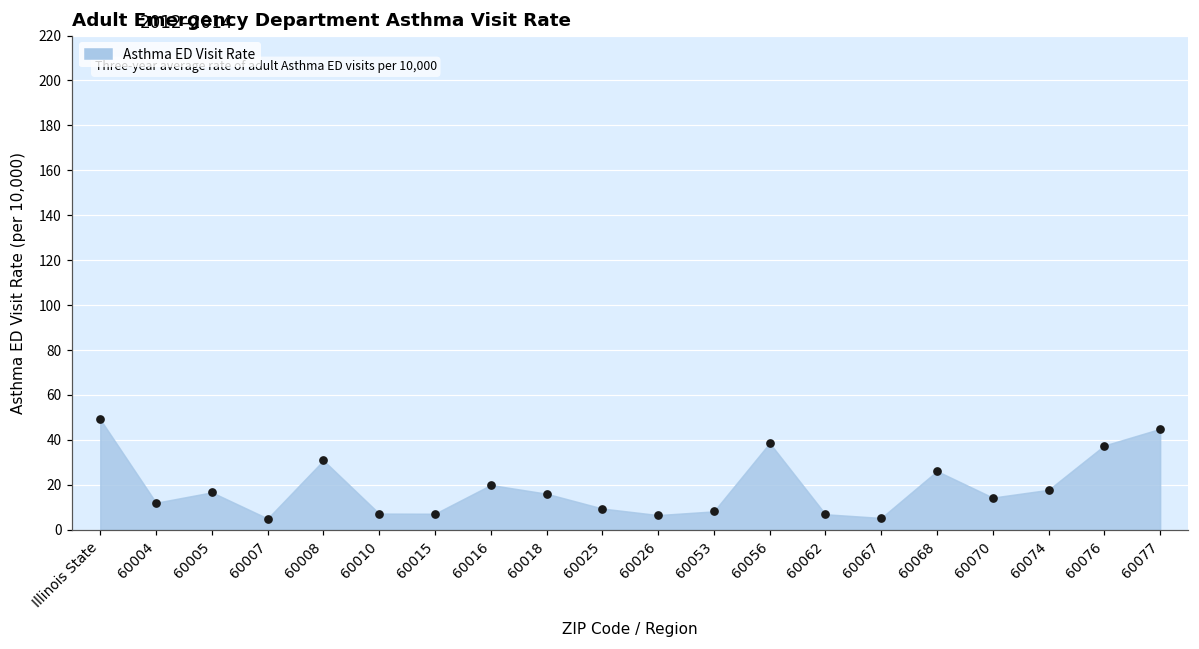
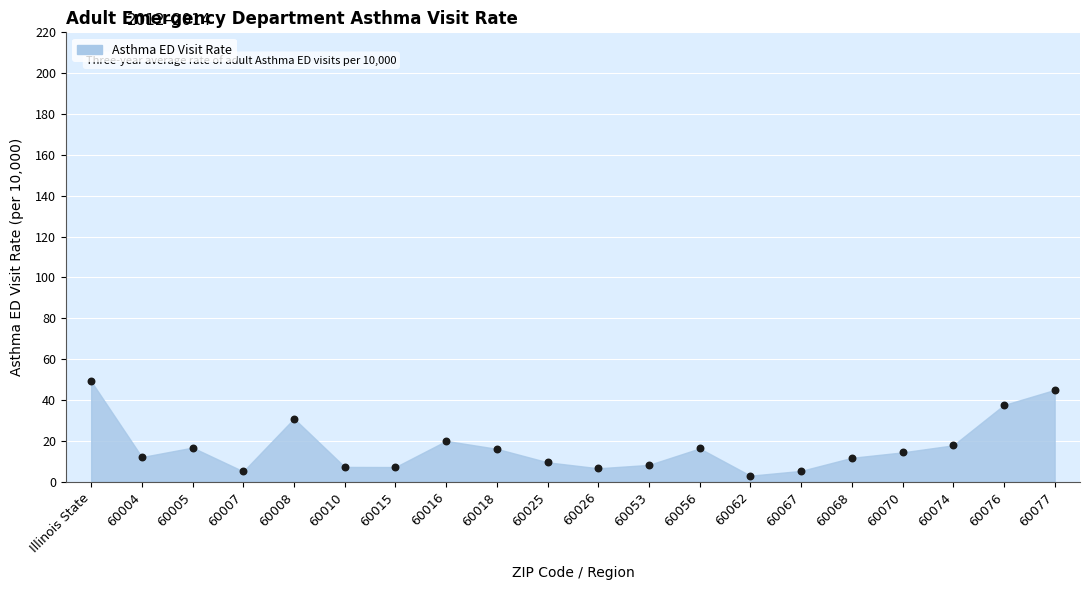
  {
    "Illinois State": 49,
    "60004": 12,
    "60005": 17,
    "60007": 5,
    "60008": 31,
    "60010": 7,
    "60015": 7,
    "60016": 20,
    "60018": 16,
    "60025": 9,
    "60026": 7,
    "60053": 8,
-   "60056": 39,
-   "60062": 7,
+   "60056": 16,
+   "60062": 3,
    "60067": 5,
-   "60068": 26,
+   "60068": 12,
    "60070": 14,
    "60074": 18,
    "60076": 38,
    "60077": 45
  }
